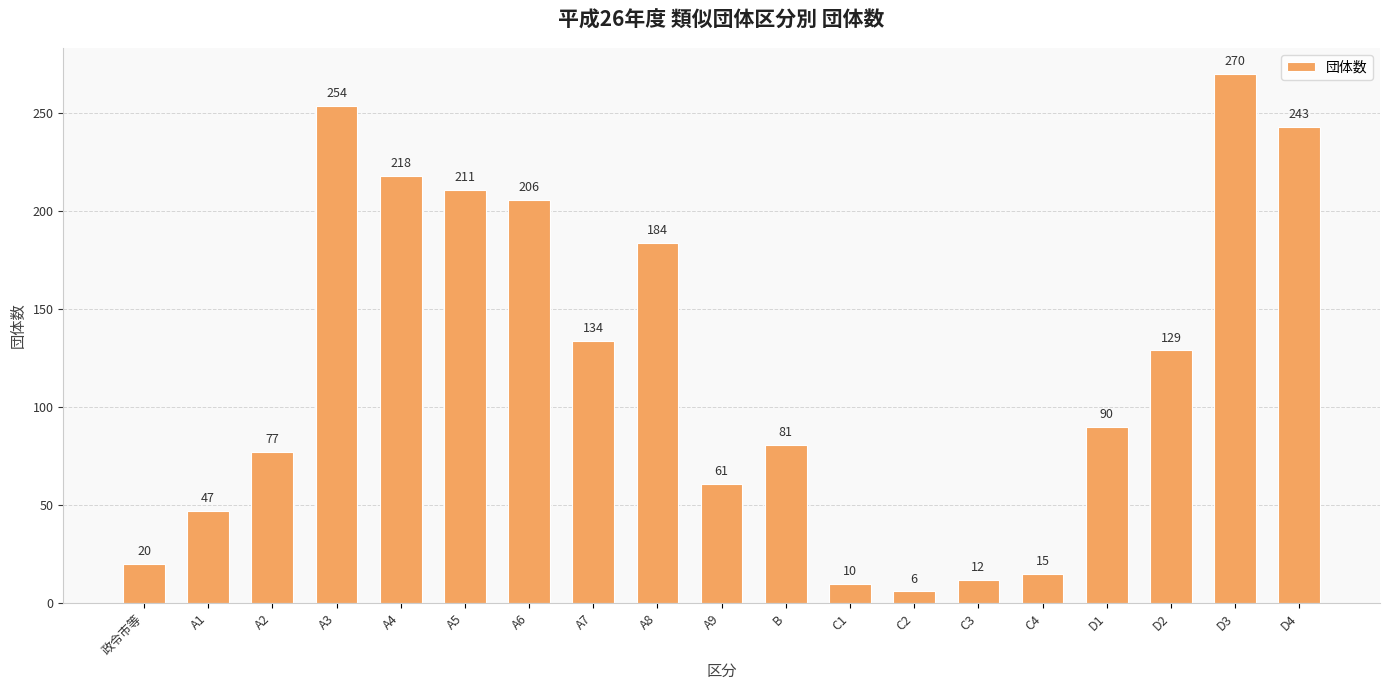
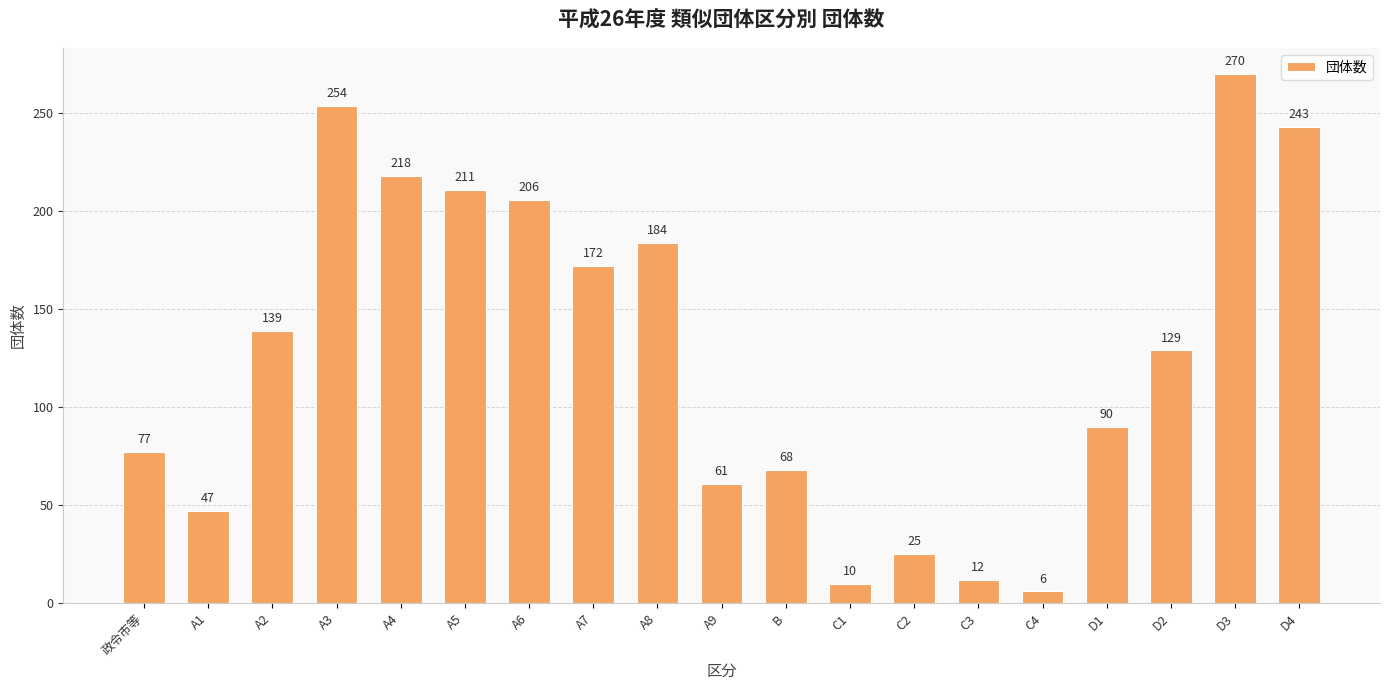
  {
-   "政令市等": 20,
+   "政令市等": 77,
    "A1": 47,
-   "A2": 77,
+   "A2": 139,
    "A3": 254,
    "A4": 218,
    "A5": 211,
    "A6": 206,
-   "A7": 134,
+   "A7": 172,
    "A8": 184,
    "A9": 61,
-   "B": 81,
+   "B": 68,
    "C1": 10,
-   "C2": 6,
+   "C2": 25,
    "C3": 12,
-   "C4": 15,
+   "C4": 6,
    "D1": 90,
    "D2": 129,
    "D3": 270,
    "D4": 243
  }
